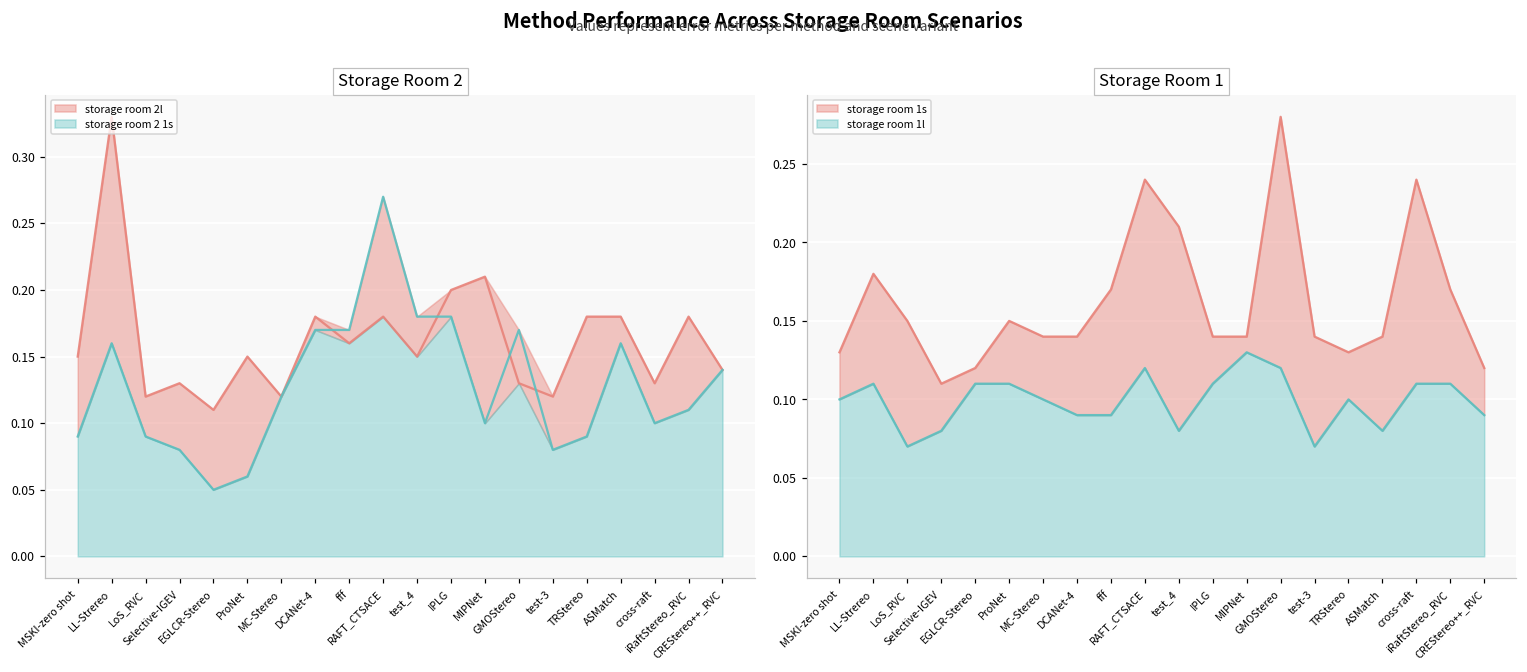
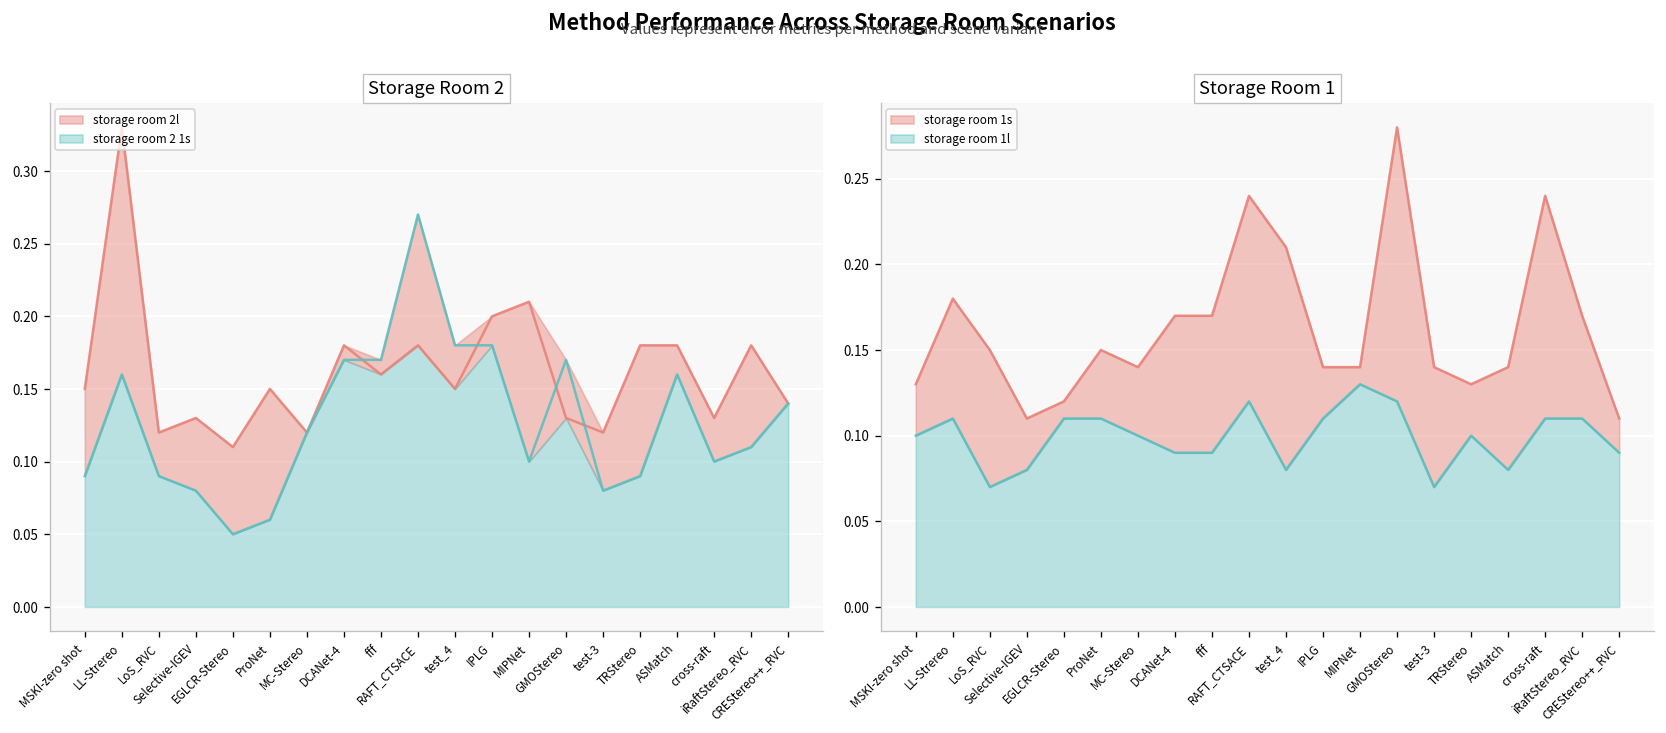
  {
    "Storage Room 1": {
      "storage room 1s": {
        "MSKI-zero shot": 0.13,
        "LL-Strereo": 0.18,
        "LoS_RVC": 0.15,
        "Selective-IGEV": 0.11,
        "EGLCR-Stereo": 0.12,
        "ProNet": 0.15,
        "MC-Stereo": 0.14,
-       "DCANet-4": 0.14,
+       "DCANet-4": 0.17,
        "fff": 0.17,
        "RAFT_CTSACE": 0.24,
        "test_4": 0.21,
        "IPLG": 0.14,
        "MIPNet": 0.14,
        "GMOStereo": 0.28,
        "test-3": 0.14,
        "TRStereo": 0.13,
        "ASMatch": 0.14,
        "cross-raft": 0.24,
        "iRaftStereo_RVC": 0.17,
-       "CREStereo++_RVC": 0.12
+       "CREStereo++_RVC": 0.11
      },
      "storage room 1l": {
        "MSKI-zero shot": 0.10,
        "LL-Strereo": 0.11,
        "LoS_RVC": 0.07,
        "Selective-IGEV": 0.08,
        "EGLCR-Stereo": 0.11,
        "ProNet": 0.11,
        "MC-Stereo": 0.10,
        "DCANet-4": 0.09,
        "fff": 0.09,
        "RAFT_CTSACE": 0.12,
        "test_4": 0.08,
        "IPLG": 0.11,
        "MIPNet": 0.13,
        "GMOStereo": 0.12,
        "test-3": 0.07,
        "TRStereo": 0.10,
        "ASMatch": 0.08,
        "cross-raft": 0.11,
        "iRaftStereo_RVC": 0.11,
        "CREStereo++_RVC": 0.09
      }
    }
  }
